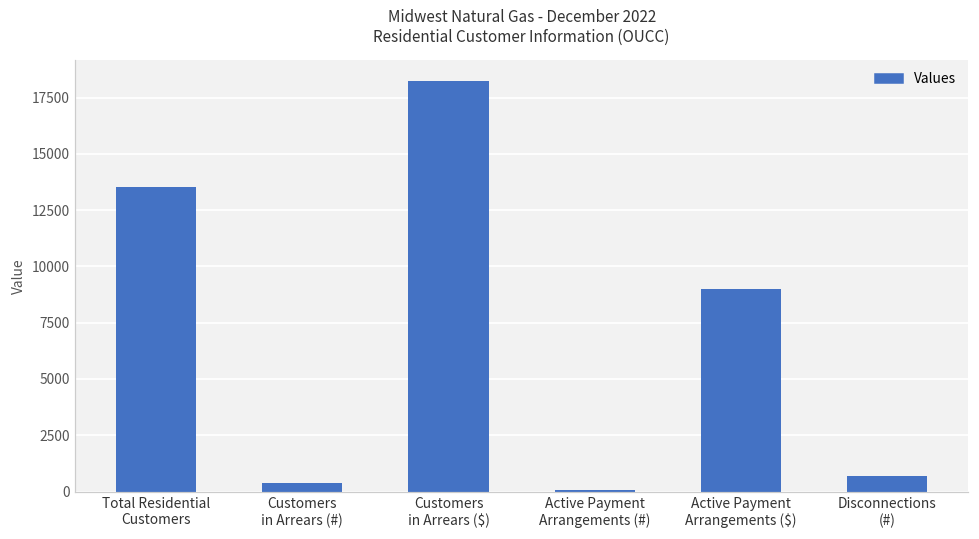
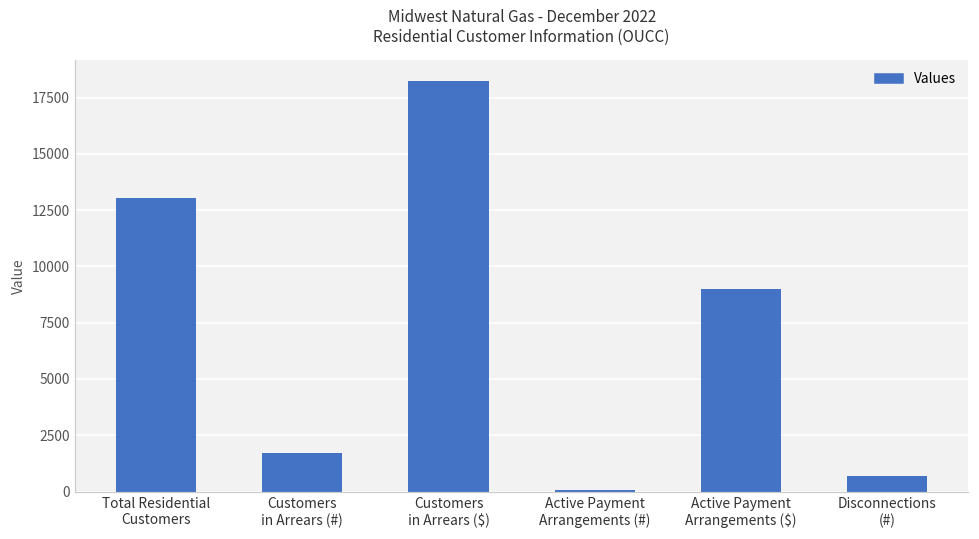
  {
-   "Total Residential Customers": 13500,
-   "Customers in Arrears (#)": 400,
+   "Total Residential Customers": 13000,
+   "Customers in Arrears (#)": 1700,
    "Customers in Arrears ($)": 18300,
    "Active Payment Arrangements ($)": 9000,
    "Disconnections (#)": 700
  }
